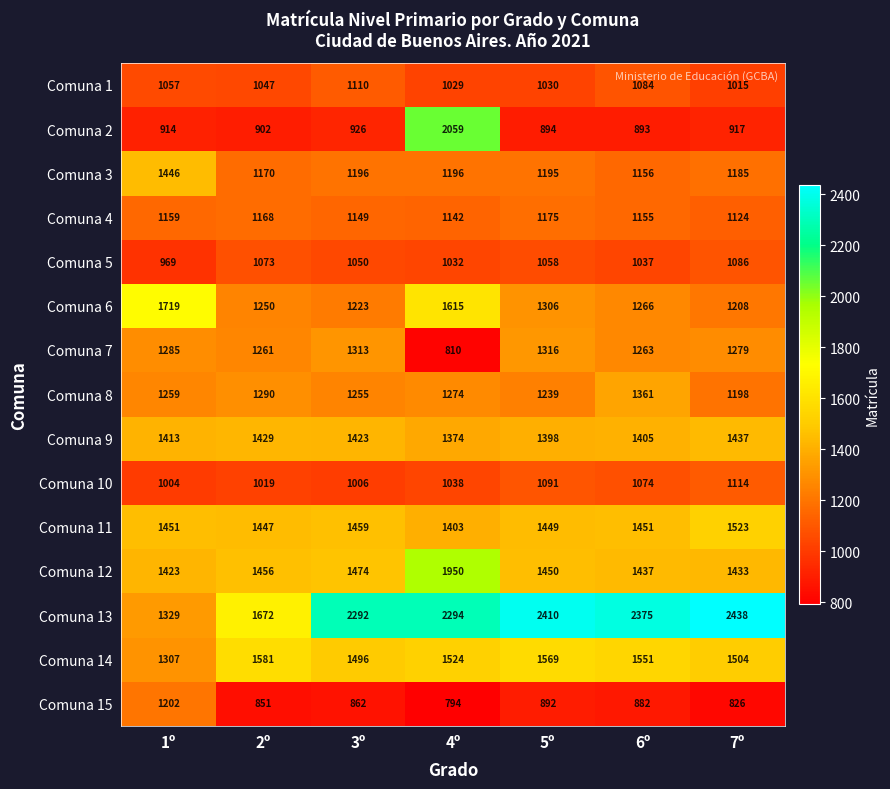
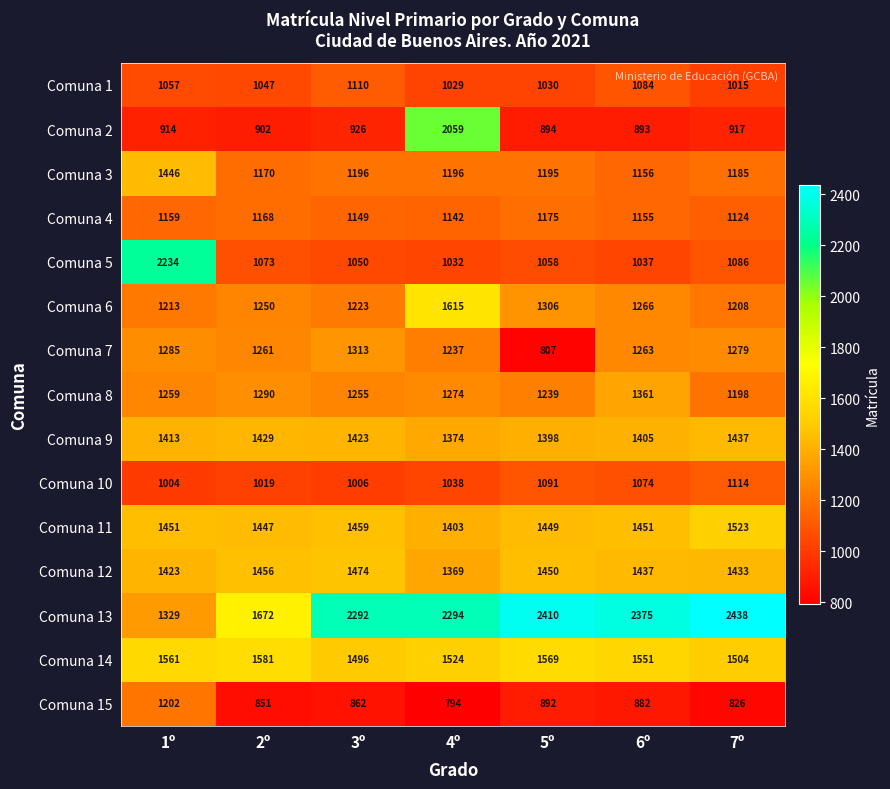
  {
    "Comuna 1": {
      "1º": 1057,
      "2º": 1047,
      "3º": 1110,
      "4º": 1029,
      "5º": 1030,
      "6º": 1084
    },
    "Comuna 2": {
      "1º": 914,
      "2º": 902,
      "3º": 926,
      "4º": 2059,
      "5º": 894,
      "6º": 893,
      "7º": 917
    },
    "Comuna 3": {
      "1º": 1446,
      "2º": 1170,
      "3º": 1196,
      "4º": 1196,
      "5º": 1195,
      "6º": 1156,
      "7º": 1185
    },
    "Comuna 4": {
      "1º": 1159,
      "2º": 1168,
      "3º": 1149,
      "4º": 1142,
      "5º": 1175,
      "6º": 1155,
      "7º": 1124
    },
    "Comuna 5": {
-     "1º": 969,
+     "1º": 2234,
      "2º": 1073,
      "3º": 1050,
      "4º": 1032,
      "5º": 1058,
      "6º": 1037,
      "7º": 1086
    },
    "Comuna 6": {
-     "1º": 1719,
+     "1º": 1213,
      "2º": 1250,
      "3º": 1223,
      "4º": 1615,
      "5º": 1306,
      "6º": 1266,
      "7º": 1208
    },
    "Comuna 7": {
      "1º": 1285,
      "2º": 1261,
      "3º": 1313,
-     "4º": 810,
-     "5º": 1316,
+     "4º": 1237,
+     "5º": 807,
      "6º": 1263,
      "7º": 1279
    },
    "Comuna 8": {
      "1º": 1259,
      "2º": 1290,
      "3º": 1255,
      "4º": 1274,
      "5º": 1239,
      "6º": 1361,
      "7º": 1198
    },
    "Comuna 9": {
      "1º": 1413,
      "2º": 1429,
      "3º": 1423,
      "4º": 1374,
      "5º": 1398,
      "6º": 1405,
      "7º": 1437
    },
    "Comuna 10": {
      "1º": 1004,
      "2º": 1019,
      "3º": 1006,
      "4º": 1038,
      "5º": 1091,
      "6º": 1074,
      "7º": 1114
    },
    "Comuna 11": {
      "1º": 1451,
      "2º": 1447,
      "3º": 1459,
      "4º": 1403,
      "5º": 1449,
      "6º": 1451,
      "7º": 1523
    },
    "Comuna 12": {
      "1º": 1423,
      "2º": 1456,
      "3º": 1474,
-     "4º": 1950,
+     "4º": 1369,
      "5º": 1450,
      "6º": 1437,
      "7º": 1433
    },
    "Comuna 13": {
      "1º": 1329,
      "2º": 1672,
      "3º": 2292,
      "4º": 2294,
      "5º": 2410,
      "6º": 2375,
      "7º": 2438
    },
    "Comuna 14": {
-     "1º": 1307,
+     "1º": 1561,
      "2º": 1581,
      "3º": 1496,
      "4º": 1524,
      "5º": 1569,
      "6º": 1551,
      "7º": 1504
    },
    "Comuna 15": {
      "1º": 1202,
      "2º": 851,
      "3º": 862,
      "4º": 794,
      "5º": 892,
      "6º": 882,
      "7º": 826
    }
  }
